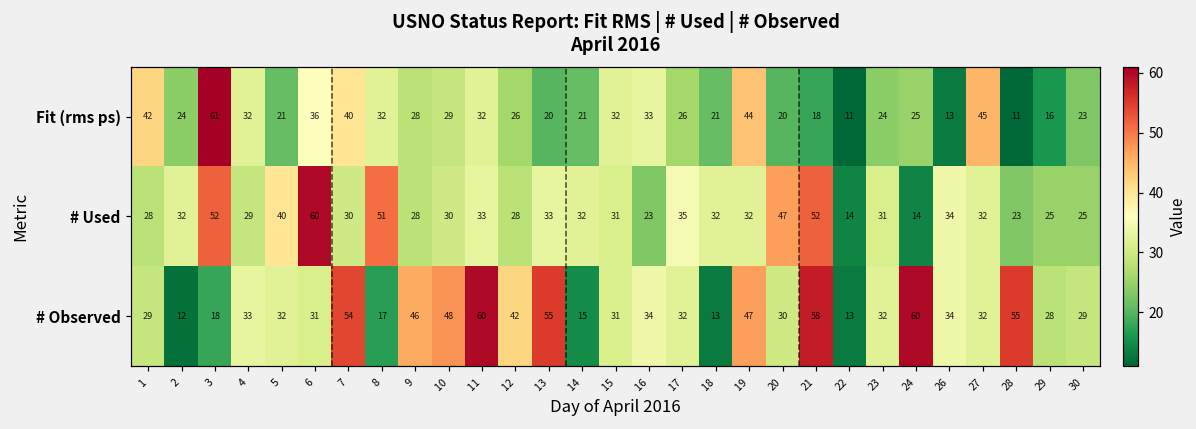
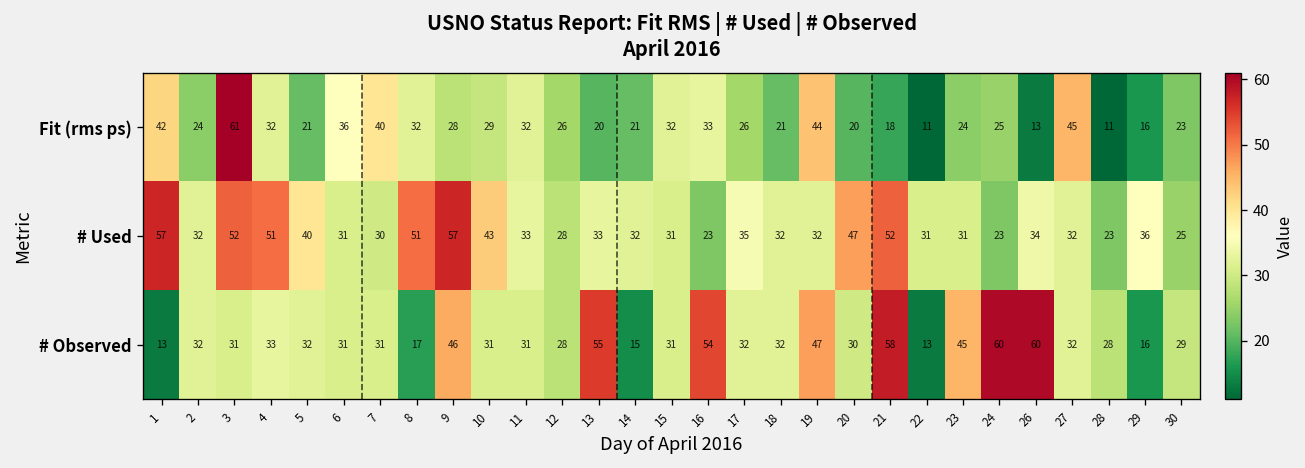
  {
    "Fit (rms ps)": {
      "1": 42,
      "2": 24,
      "3": 61,
      "4": 32,
      "5": 21,
      "6": 36,
      "7": 40,
      "8": 32,
      "9": 28,
      "10": 29,
      "11": 32,
      "12": 26,
      "13": 20,
      "14": 21,
      "15": 32,
      "16": 33,
      "17": 26,
      "18": 21,
      "19": 44,
      "20": 20,
      "21": 18,
      "22": 11,
      "23": 24,
      "24": 25,
      "26": 13,
      "27": 45,
      "28": 11,
      "29": 16,
      "30": 23
    },
    "# Used": {
-     "1": 28,
+     "1": 57,
      "2": 32,
      "3": 52,
-     "4": 29,
+     "4": 51,
      "5": 40,
-     "6": 60,
+     "6": 31,
      "7": 30,
      "8": 51,
-     "9": 28,
-     "10": 30,
+     "9": 57,
+     "10": 43,
      "11": 33,
      "12": 28,
      "13": 33,
      "14": 32,
      "15": 31,
      "16": 23,
      "17": 35,
      "18": 32,
      "19": 32,
      "20": 47,
      "21": 52,
-     "22": 14,
+     "22": 31,
      "23": 31,
-     "24": 14,
+     "24": 23,
      "26": 34,
      "27": 32,
      "28": 23,
-     "29": 25,
+     "29": 36,
      "30": 25
    },
    "# Observed": {
-     "1": 29,
-     "2": 12,
-     "3": 18,
+     "1": 13,
+     "2": 32,
+     "3": 31,
      "4": 33,
      "5": 32,
      "6": 31,
-     "7": 54,
+     "7": 31,
      "8": 17,
      "9": 46,
-     "10": 48,
-     "11": 60,
-     "12": 42,
+     "10": 31,
+     "11": 31,
+     "12": 28,
      "13": 55,
      "14": 15,
      "15": 31,
-     "16": 34,
+     "16": 54,
      "17": 32,
-     "18": 13,
+     "18": 32,
      "19": 47,
      "20": 30,
      "21": 58,
      "22": 13,
-     "23": 32,
+     "23": 45,
      "24": 60,
-     "26": 34,
+     "26": 60,
      "27": 32,
-     "28": 55,
-     "29": 28,
+     "28": 28,
+     "29": 16,
      "30": 29
    }
  }
